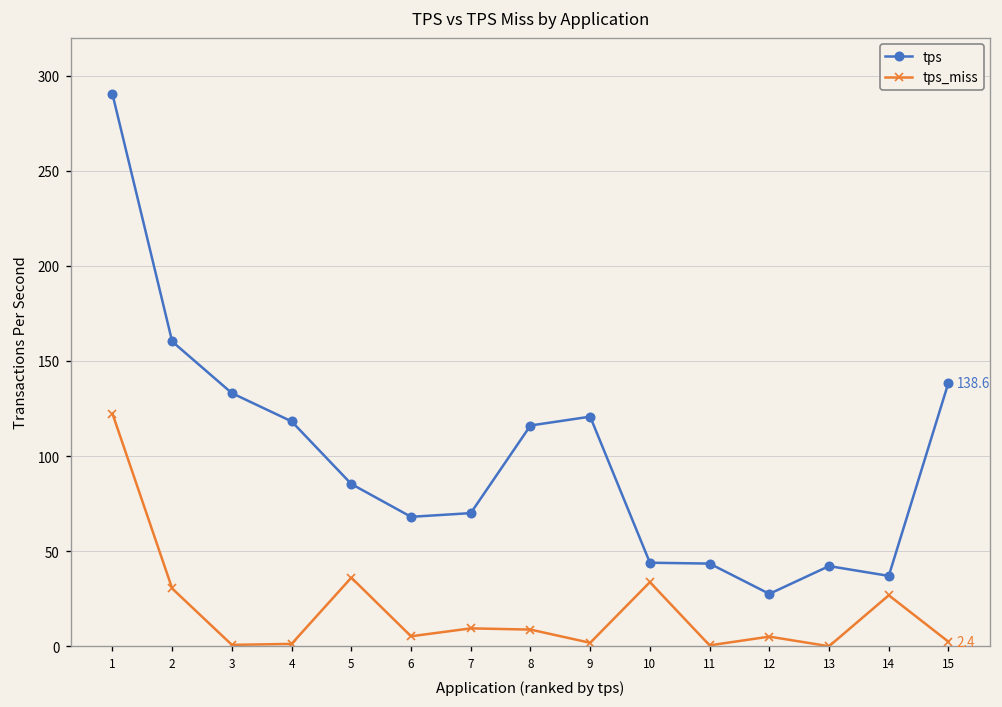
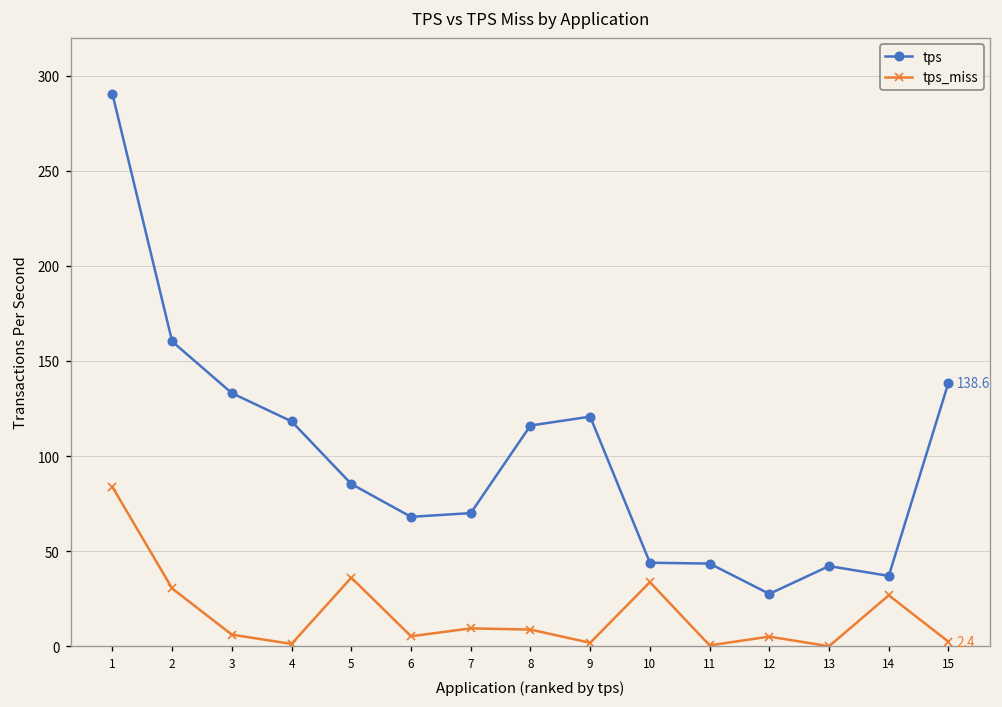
  {
    "tps": {
      "15": 138.6
    },
    "tps_miss": {
-     "1": 122,
+     "1": 84,
      "2": 30,
-     "3": 1,
+     "3": 6,
      "4": 1,
      "5": 36,
      "6": 5,
      "7": 9,
      "8": 9,
      "9": 2,
      "10": 34,
      "11": 0,
      "12": 5,
      "13": 0,
      "14": 27
    }
  }
